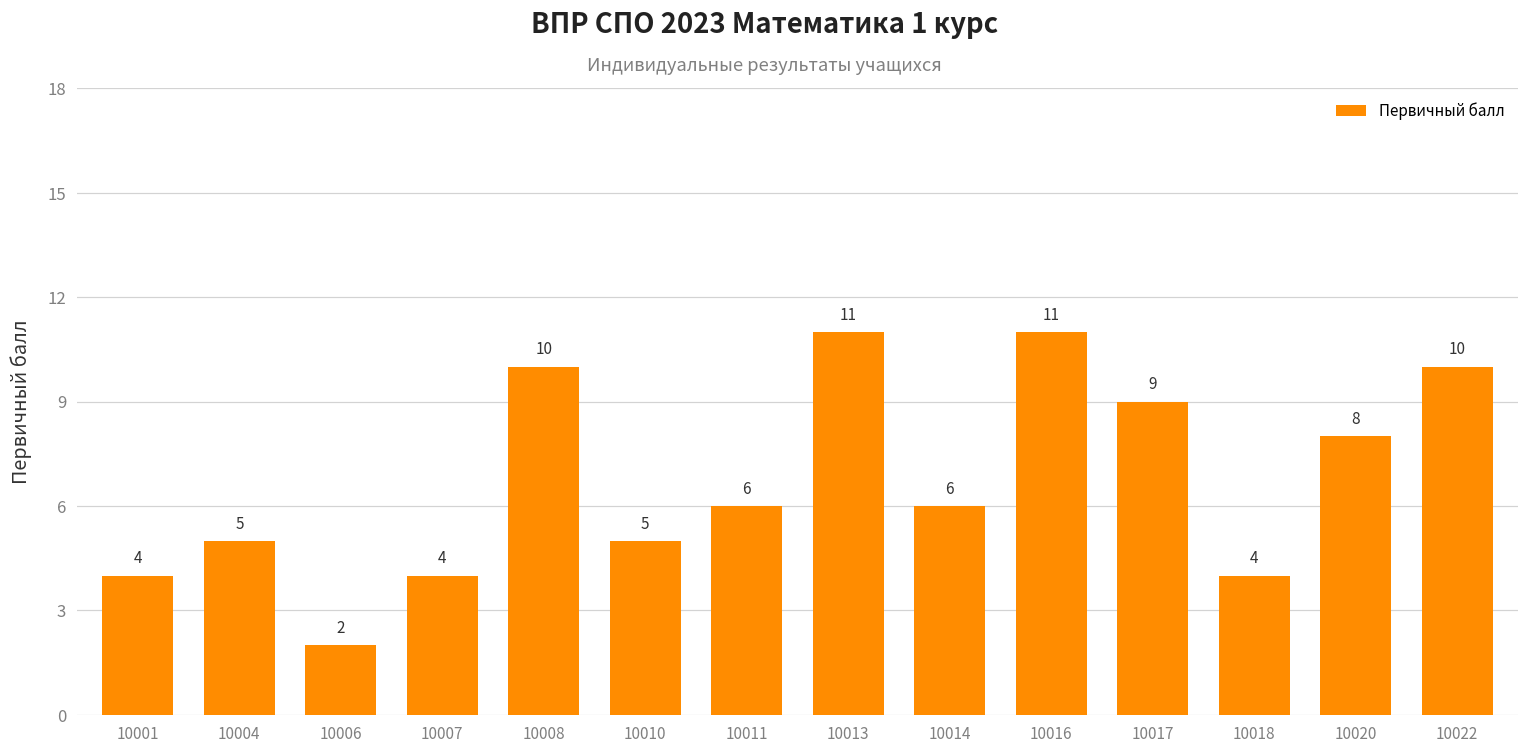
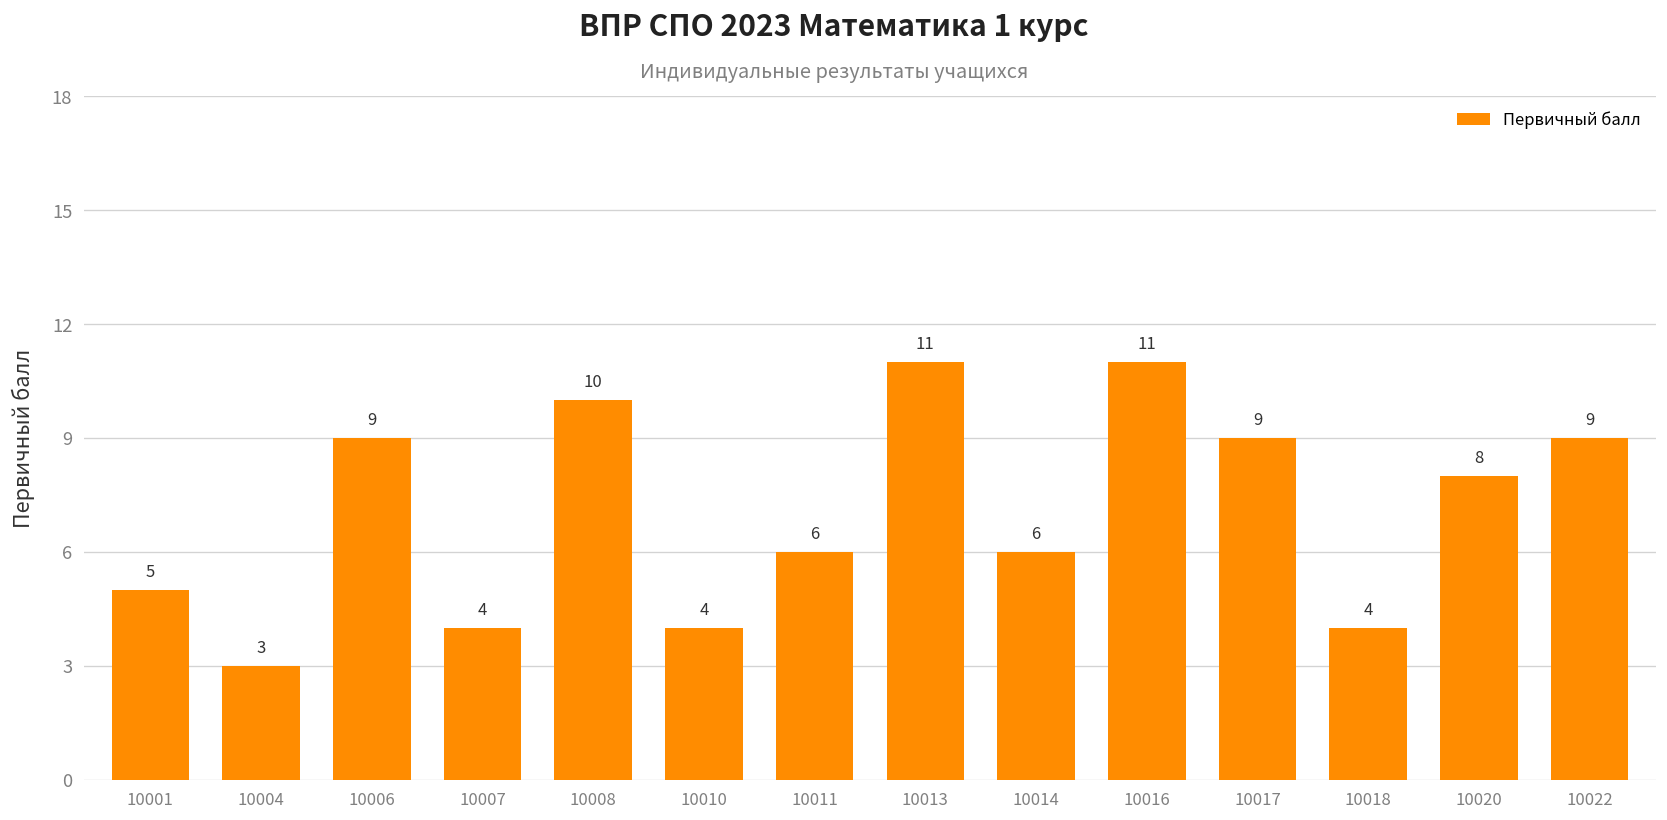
  {
-   "10001": 4,
-   "10004": 5,
-   "10006": 2,
+   "10001": 5,
+   "10004": 3,
+   "10006": 9,
    "10007": 4,
    "10008": 10,
-   "10010": 5,
+   "10010": 4,
    "10011": 6,
    "10013": 11,
    "10014": 6,
    "10016": 11,
    "10017": 9,
    "10018": 4,
    "10020": 8,
-   "10022": 10
+   "10022": 9
  }
